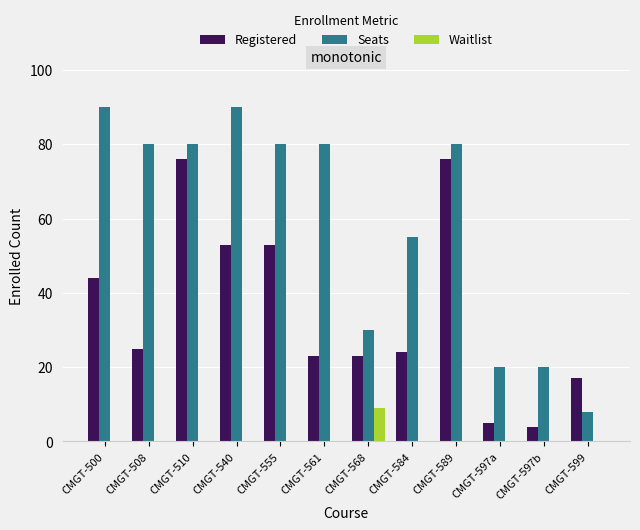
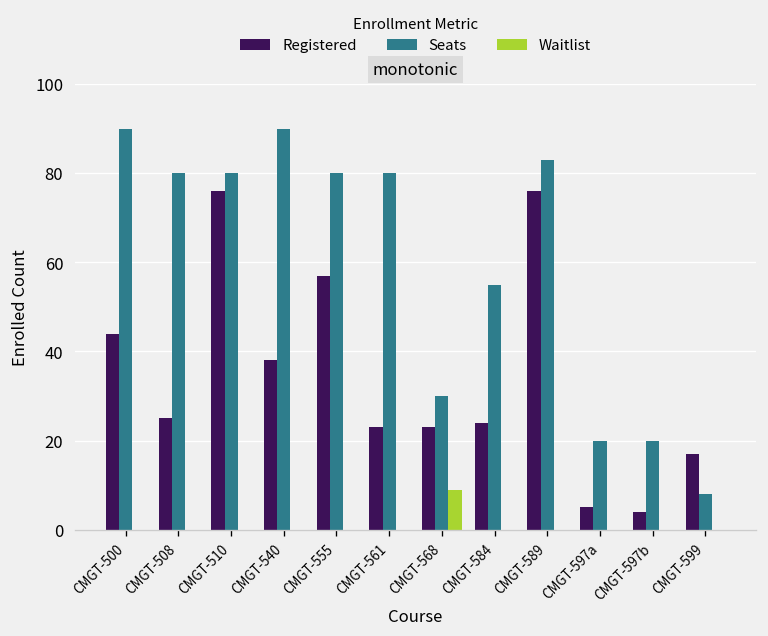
  {
    "Registered": {
      "CMGT-500": 44,
      "CMGT-508": 25,
      "CMGT-510": 76,
-     "CMGT-540": 53,
-     "CMGT-555": 53,
+     "CMGT-540": 38,
+     "CMGT-555": 57,
      "CMGT-561": 23,
      "CMGT-568": 23,
      "CMGT-584": 24,
      "CMGT-589": 76,
      "CMGT-597a": 5,
      "CMGT-597b": 4,
      "CMGT-599": 17
    },
    "Seats": {
      "CMGT-500": 90,
      "CMGT-508": 80,
      "CMGT-510": 80,
      "CMGT-540": 90,
      "CMGT-555": 80,
      "CMGT-561": 80,
      "CMGT-568": 30,
      "CMGT-584": 55,
-     "CMGT-589": 80,
+     "CMGT-589": 83,
      "CMGT-597a": 20,
      "CMGT-597b": 20,
      "CMGT-599": 8
    },
    "Waitlist": {
      "CMGT-500": 0,
      "CMGT-508": 0,
      "CMGT-510": 0,
      "CMGT-540": 0,
      "CMGT-555": 0,
      "CMGT-561": 0,
      "CMGT-568": 9,
      "CMGT-584": 0,
      "CMGT-589": 0,
      "CMGT-597a": 0,
      "CMGT-597b": 0,
      "CMGT-599": 0
    }
  }
